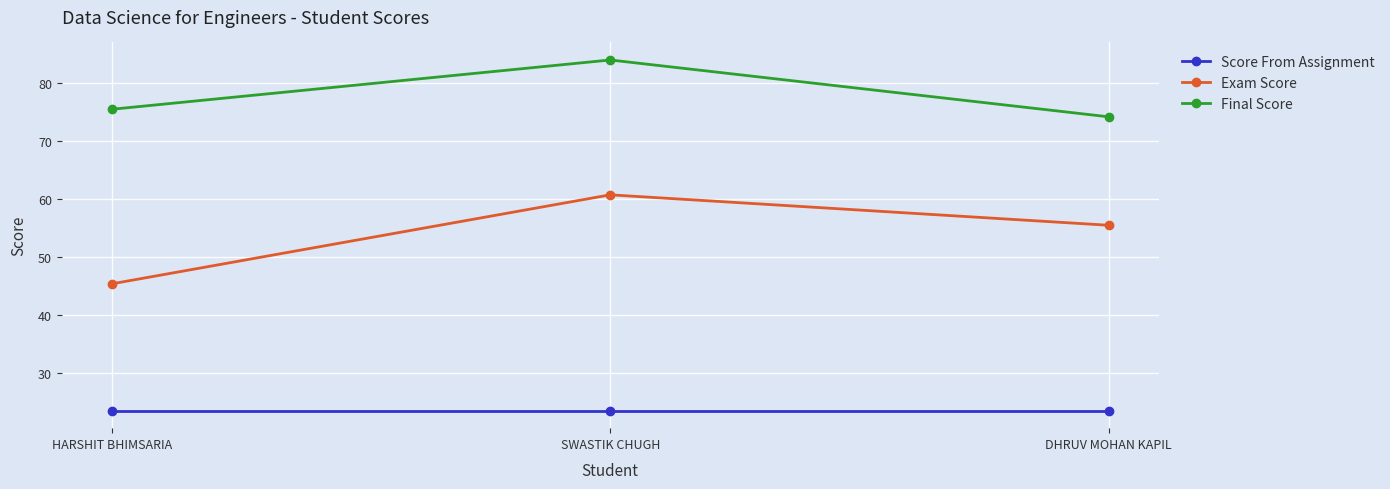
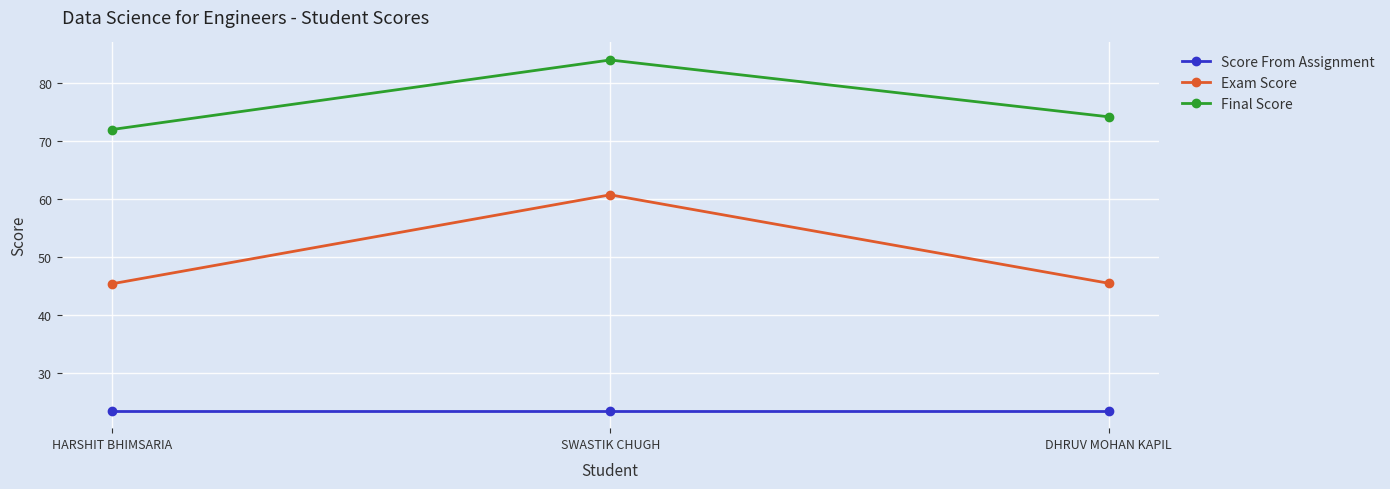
  {
    "Score From Assignment": {
      "HARSHIT BHIMSARIA": 24,
      "SWASTIK CHUGH": 24,
      "DHRUV MOHAN KAPIL": 24
    },
    "Exam Score": {
      "HARSHIT BHIMSARIA": 45,
      "SWASTIK CHUGH": 61,
-     "DHRUV MOHAN KAPIL": 56
+     "DHRUV MOHAN KAPIL": 46
    },
    "Final Score": {
-     "HARSHIT BHIMSARIA": 76,
+     "HARSHIT BHIMSARIA": 72,
      "SWASTIK CHUGH": 84,
      "DHRUV MOHAN KAPIL": 74
    }
  }
